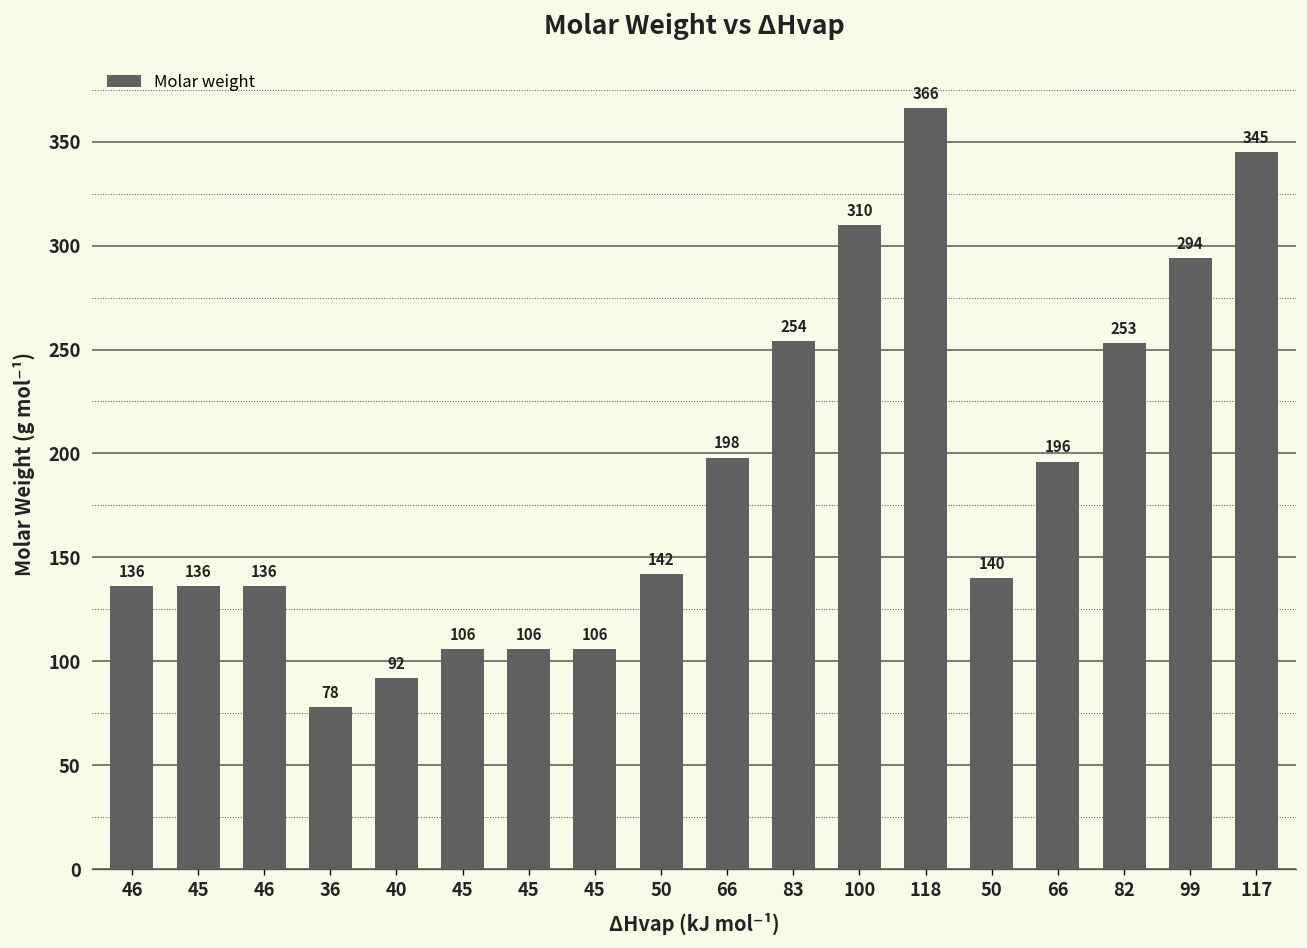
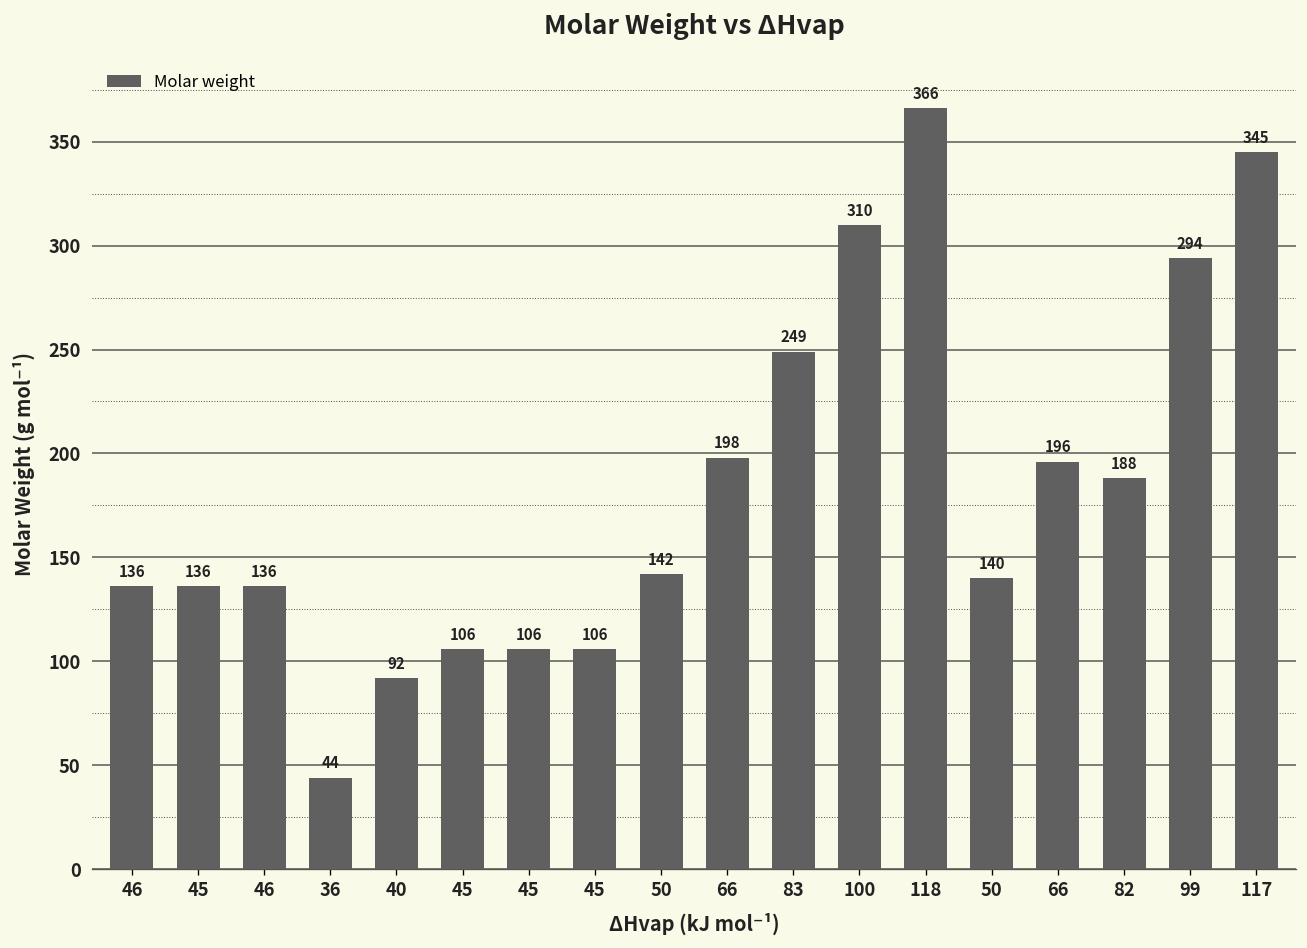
  {
-   "36": 78,
+   "36": 44,
    "40": 92,
-   "83": 254,
+   "83": 249,
    "100": 310,
    "118": 366,
-   "82": 253,
+   "82": 188,
    "99": 294,
    "117": 345
  }
